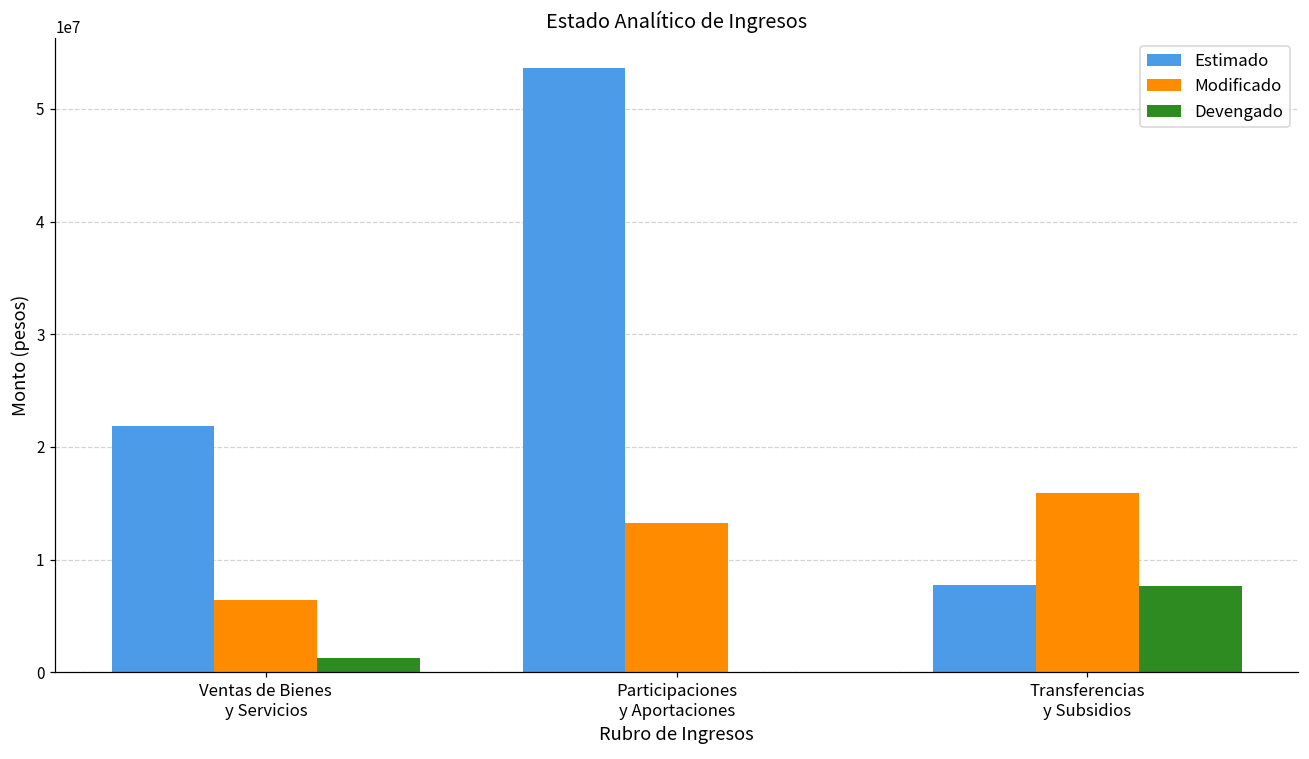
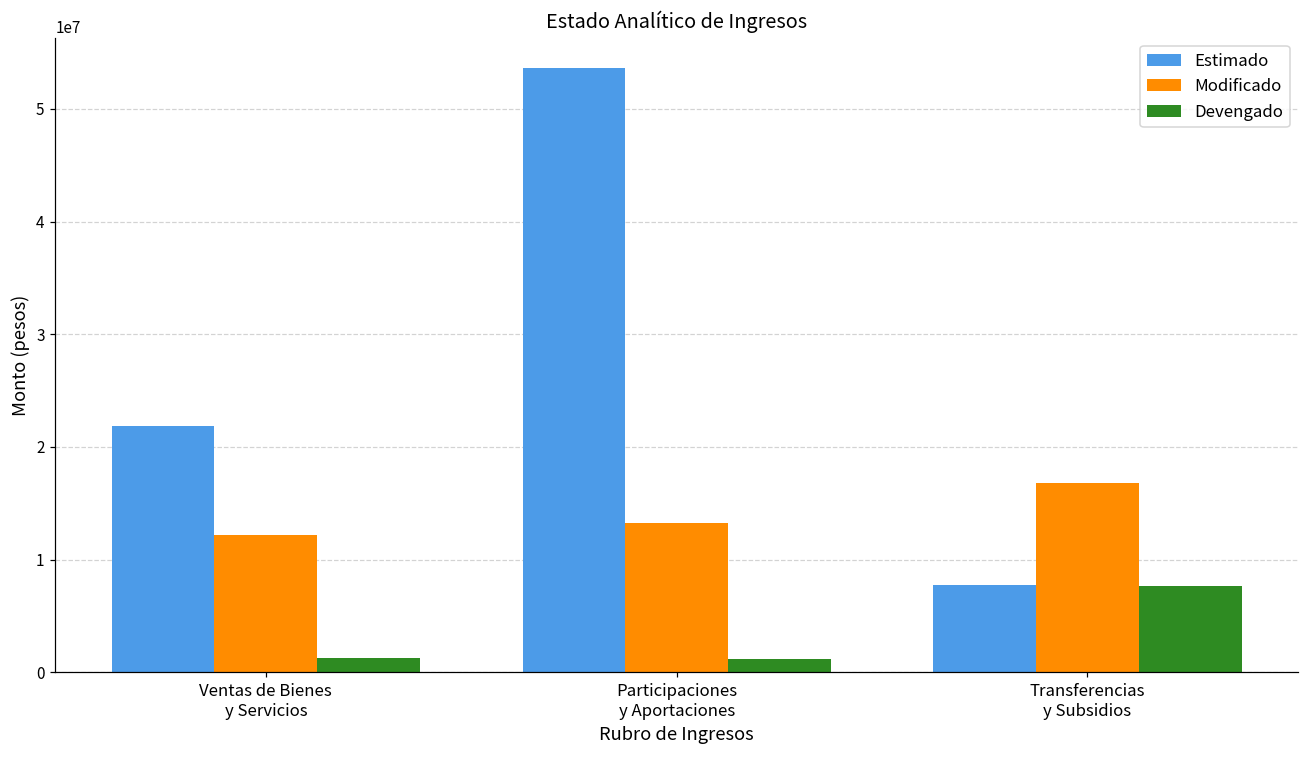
  {
    "Estimado": {
      "Ventas de Bienes y Servicios": 21800000,
      "Participaciones y Aportaciones": 53700000,
      "Transferencias y Subsidios": 7700000
    },
    "Modificado": {
-     "Ventas de Bienes y Servicios": 6400000,
+     "Ventas de Bienes y Servicios": 12200000,
      "Participaciones y Aportaciones": 13200000,
-     "Transferencias y Subsidios": 15900000
+     "Transferencias y Subsidios": 16800000
    },
    "Devengado": {
      "Ventas de Bienes y Servicios": 1300000,
-     "Participaciones y Aportaciones": 0,
+     "Participaciones y Aportaciones": 1200000,
      "Transferencias y Subsidios": 7700000
    }
  }
